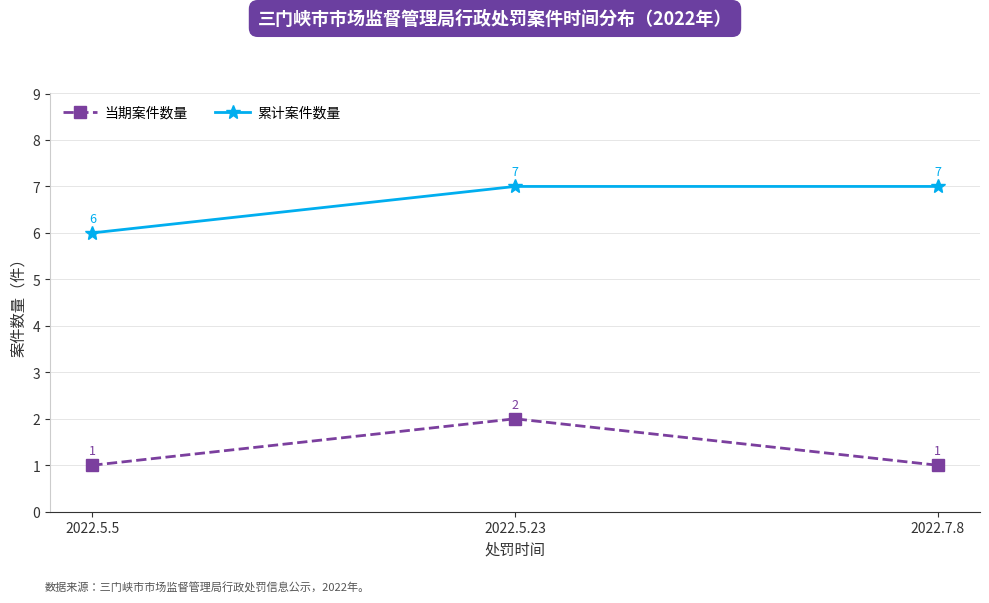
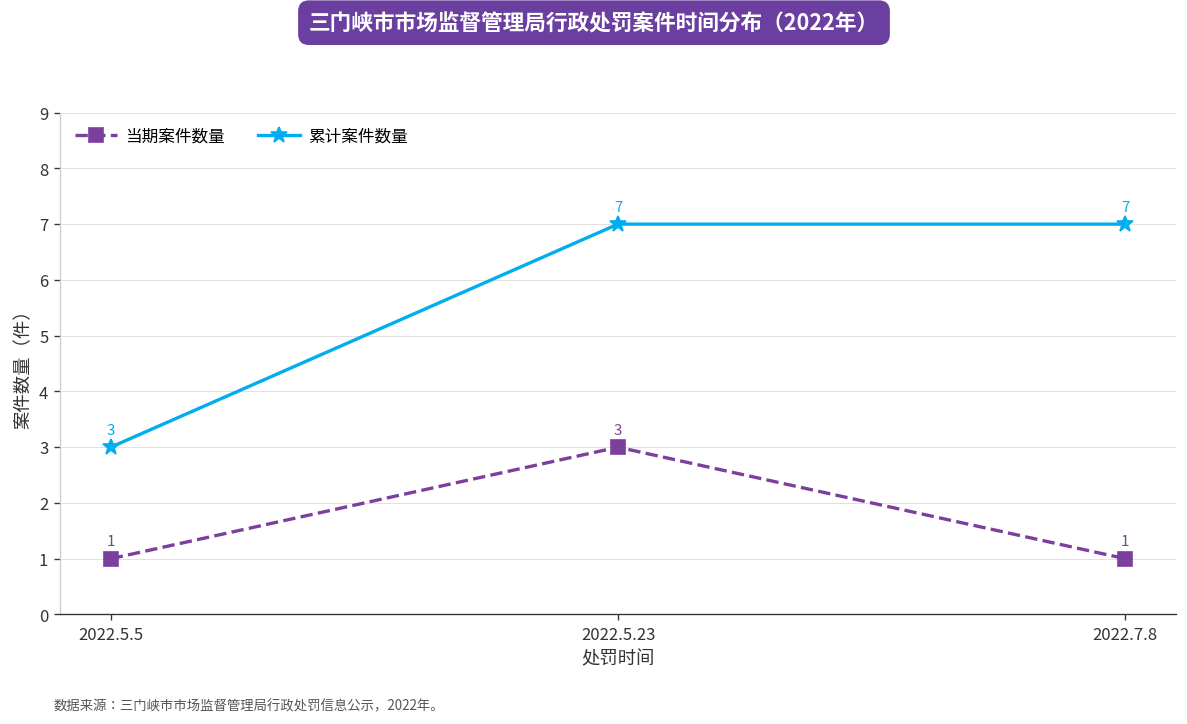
  {
    "当期案件数量": {
      "2022.5.5": 1,
-     "2022.5.23": 2,
+     "2022.5.23": 3,
      "2022.7.8": 1
    },
    "累计案件数量": {
-     "2022.5.5": 6,
+     "2022.5.5": 3,
      "2022.5.23": 7,
      "2022.7.8": 7
    }
  }
